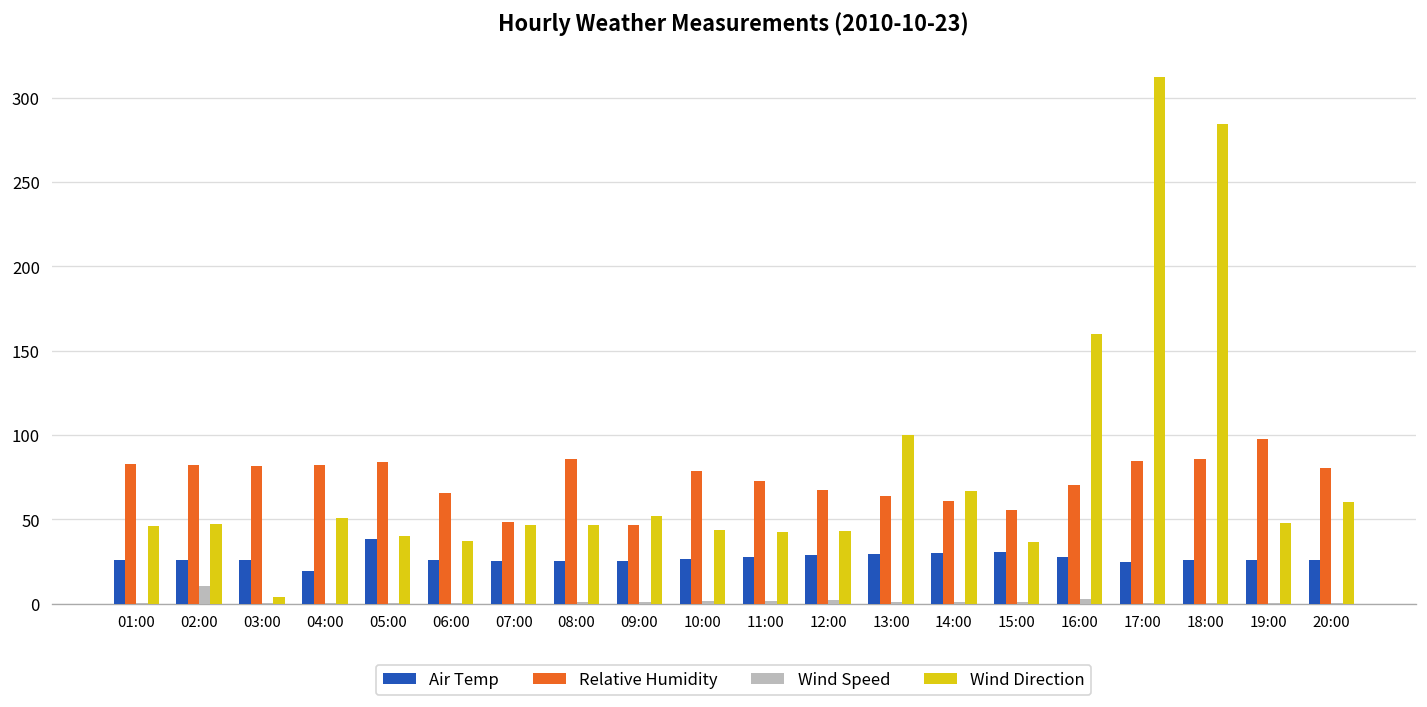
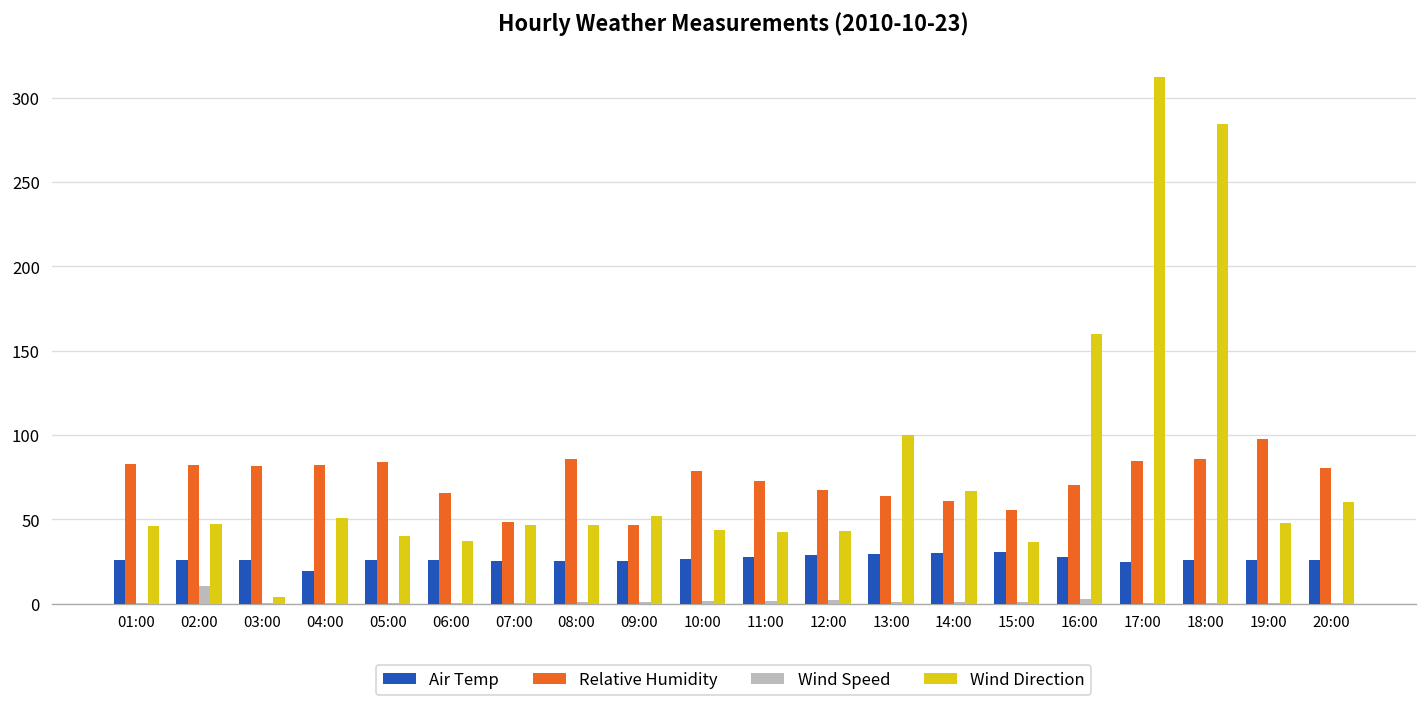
  {
    "Air Temp": {
      "01:00": 26,
      "02:00": 26,
      "03:00": 26,
      "04:00": 19,
-     "05:00": 39,
+     "05:00": 26,
      "06:00": 26,
      "07:00": 25,
      "08:00": 25,
      "09:00": 26,
      "10:00": 27,
      "11:00": 28,
      "12:00": 29,
      "13:00": 30,
      "14:00": 30,
      "15:00": 31,
      "16:00": 28,
      "17:00": 25,
      "18:00": 26,
      "19:00": 26,
      "20:00": 26
    },
    "Relative Humidity": {
      "01:00": 83,
      "02:00": 82,
      "03:00": 82,
      "04:00": 82,
      "05:00": 84,
      "06:00": 66,
      "07:00": 48,
      "08:00": 86,
      "09:00": 47,
      "10:00": 78,
      "11:00": 73,
      "12:00": 68,
      "13:00": 64,
      "14:00": 61,
      "15:00": 55,
      "16:00": 71,
      "17:00": 84,
      "18:00": 86,
      "19:00": 98,
      "20:00": 80
    },
    "Wind Speed": {
      "02:00": 11,
      "12:00": 2,
      "16:00": 3
    },
    "Wind Direction": {
      "01:00": 46,
      "02:00": 48,
      "03:00": 4,
      "04:00": 51,
      "05:00": 40,
      "06:00": 37,
      "07:00": 46,
      "08:00": 47,
      "09:00": 52,
      "10:00": 44,
      "11:00": 42,
      "12:00": 43,
      "13:00": 100,
      "14:00": 67,
      "15:00": 36,
      "16:00": 160,
      "17:00": 312,
      "18:00": 284,
      "19:00": 48,
      "20:00": 60
    }
  }
